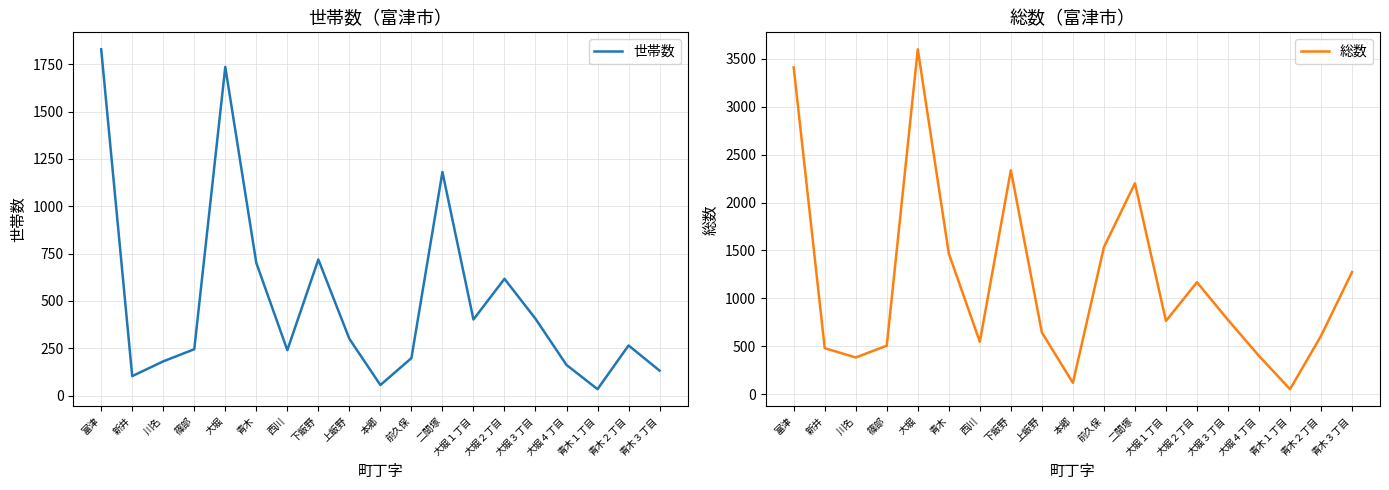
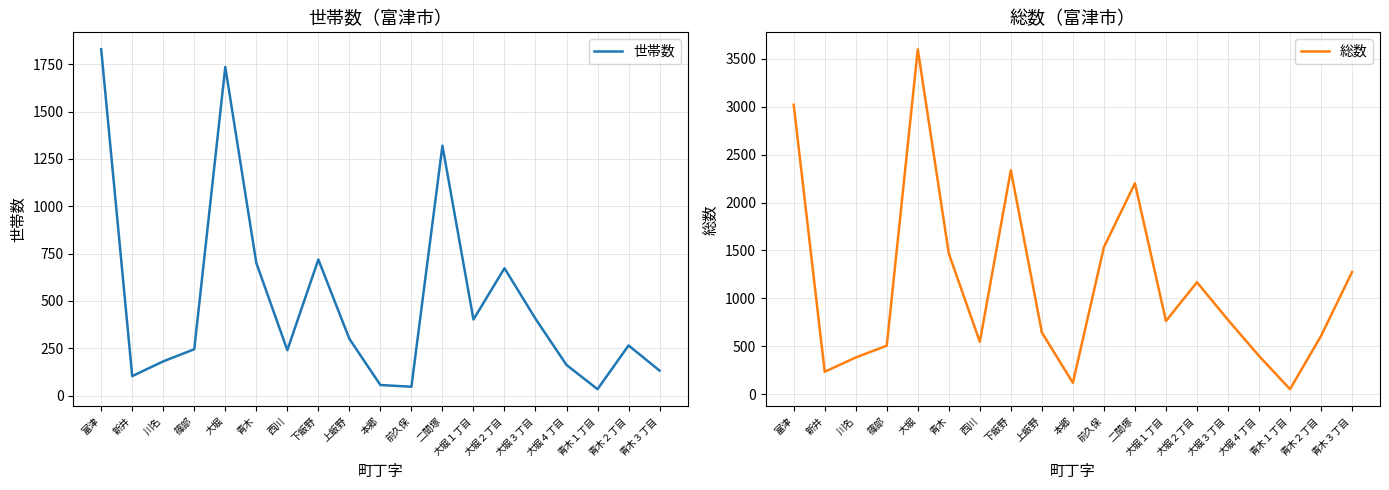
  {
    "世帯数（富津市）": {
      "富津": 1830,
      "新井": 100,
      "川名": 180,
      "篠部": 250,
      "大堀": 1740,
      "青木": 700,
      "西川": 240,
      "下飯野": 720,
      "上飯野": 300,
      "本郷": 60,
-     "前久保": 200,
-     "二間塚": 1180,
+     "前久保": 50,
+     "二間塚": 1320,
      "大堀１丁目": 400,
-     "大堀２丁目": 620,
+     "大堀２丁目": 670,
      "大堀３丁目": 410,
      "大堀４丁目": 160,
      "青木１丁目": 30,
      "青木２丁目": 270,
      "青木３丁目": 130
    },
    "総数（富津市）": {
-     "富津": 3400,
-     "新井": 500,
+     "富津": 3000,
+     "新井": 200,
      "川名": 400,
      "篠部": 500,
      "大堀": 3600,
      "青木": 1500,
      "西川": 500,
      "下飯野": 2300,
      "上飯野": 600,
      "本郷": 100,
      "前久保": 1500,
      "二間塚": 2200,
      "大堀１丁目": 800,
      "大堀２丁目": 1200,
      "大堀３丁目": 800,
      "大堀４丁目": 400,
      "青木１丁目": 100,
      "青木２丁目": 600,
      "青木３丁目": 1300
    }
  }
